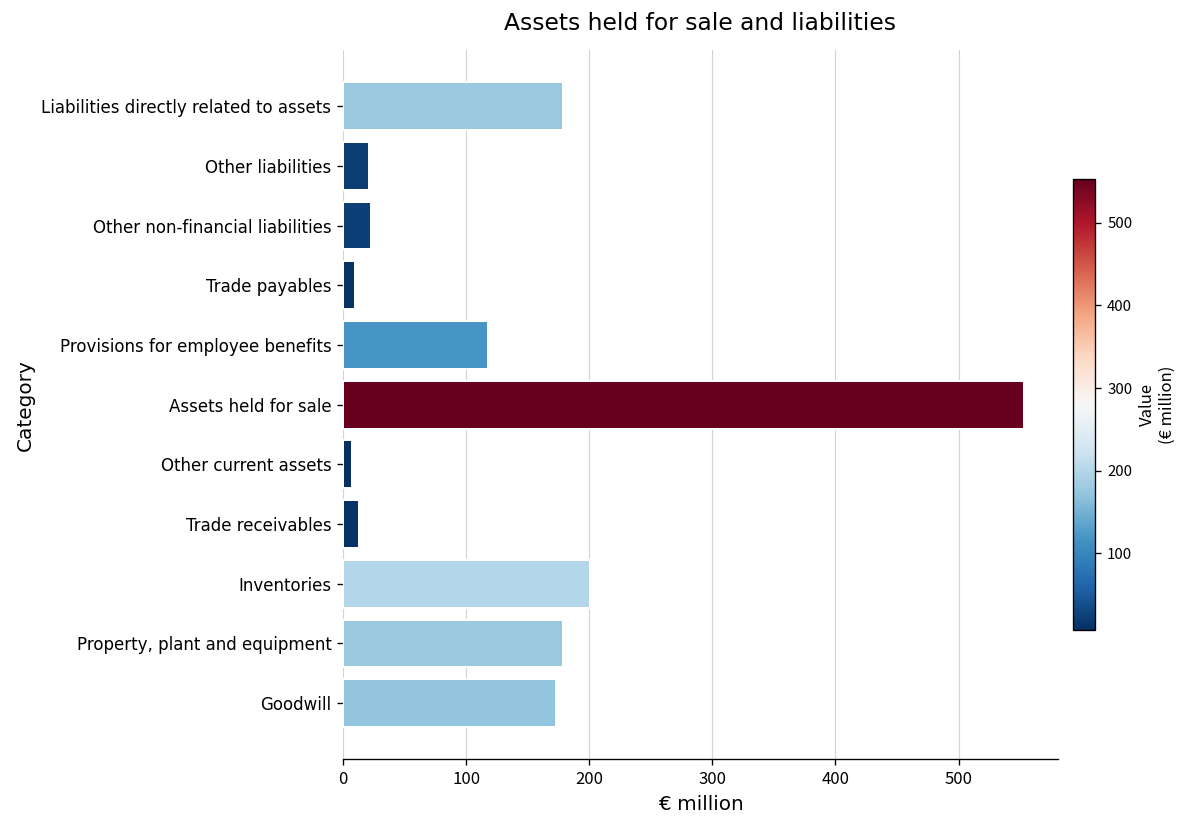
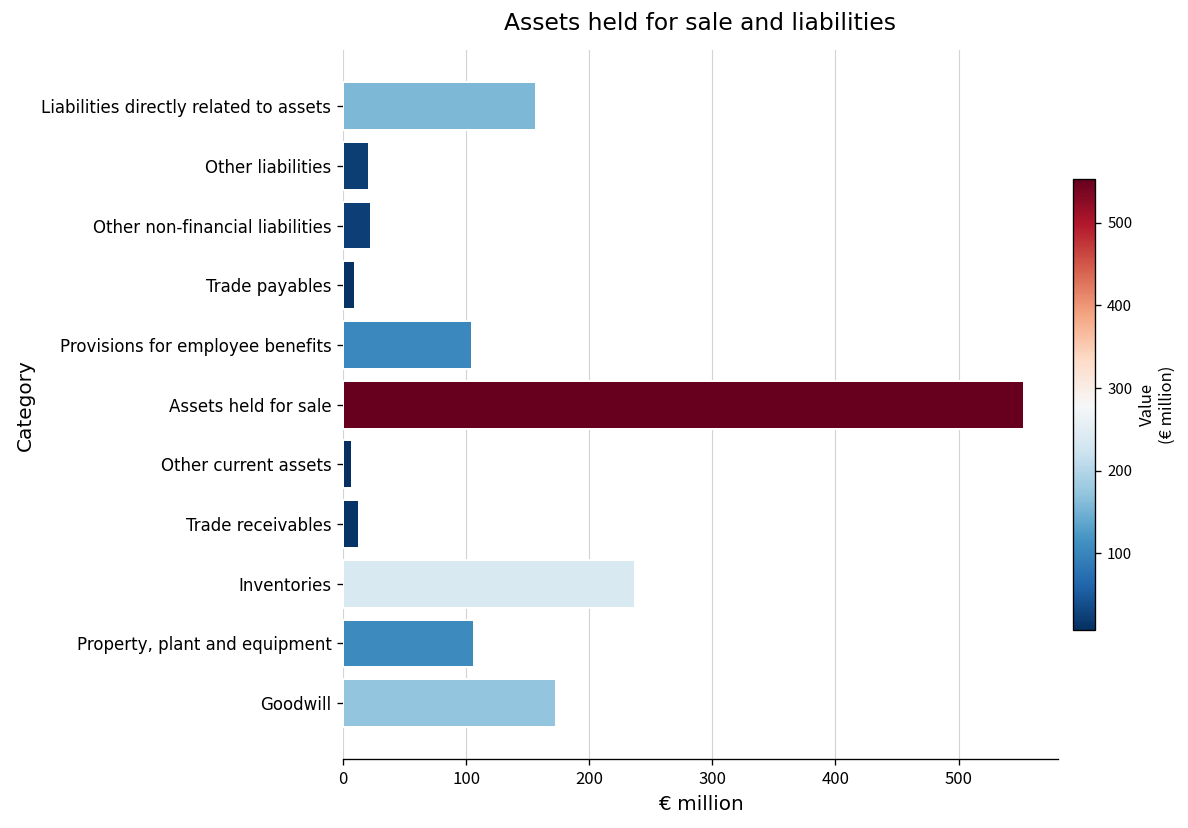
  {
-   "Liabilities directly related to assets": 179,
+   "Liabilities directly related to assets": 157,
    "Other liabilities": 21,
    "Other non-financial liabilities": 23,
    "Trade payables": 10,
-   "Provisions for employee benefits": 118,
+   "Provisions for employee benefits": 105,
    "Assets held for sale": 553,
    "Other current assets": 7,
    "Trade receivables": 13,
-   "Inventories": 201,
-   "Property, plant and equipment": 179,
+   "Inventories": 237,
+   "Property, plant and equipment": 106,
    "Goodwill": 173
  }
